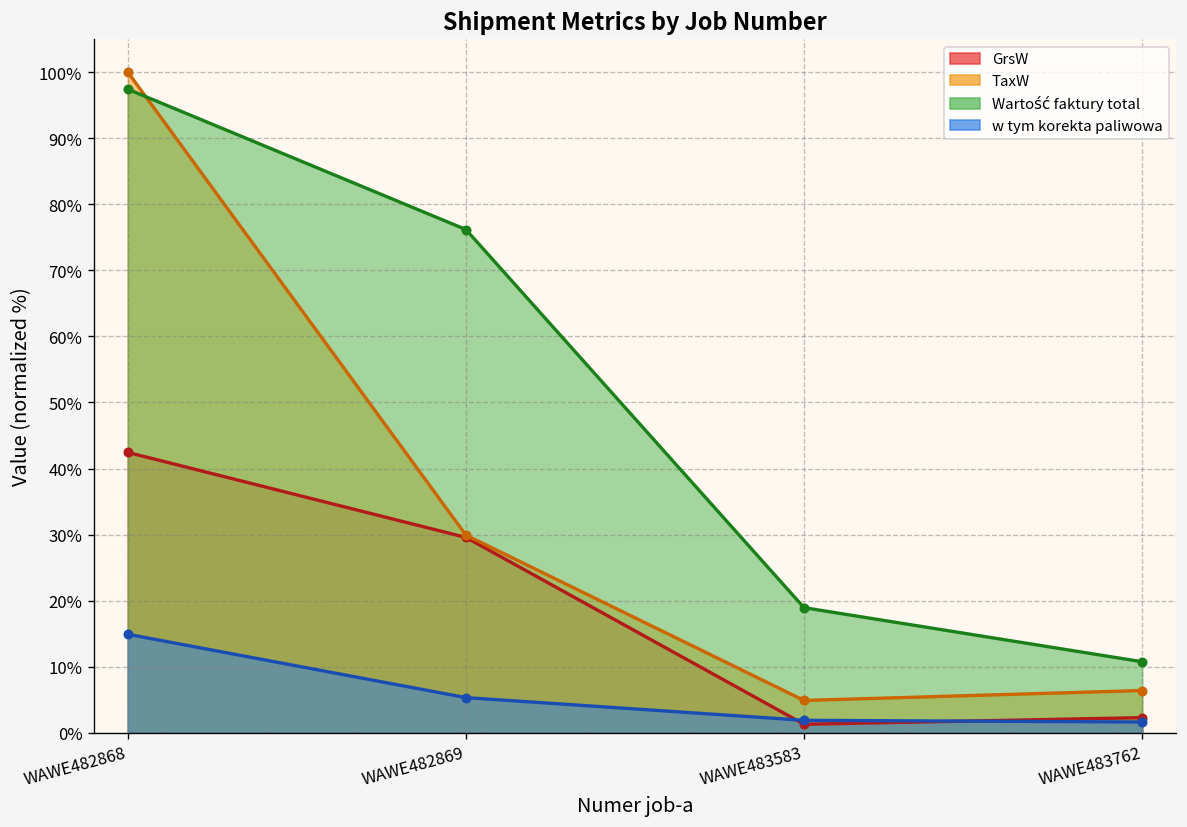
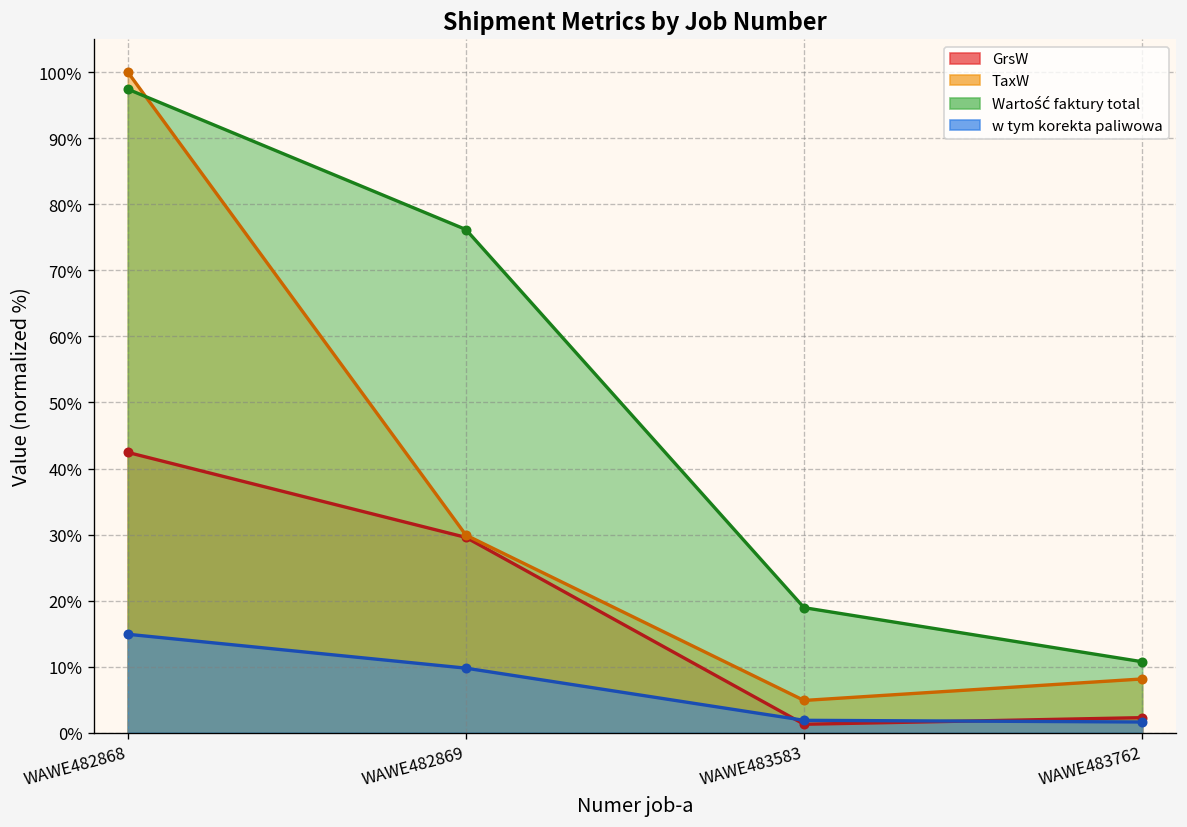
  {
    "GrsW": {
      "WAWE482868": "42%",
      "WAWE483583": "1%",
      "WAWE483762": "2%"
    },
    "TaxW": {
      "WAWE482868": "100%",
      "WAWE483583": "5%",
-     "WAWE483762": "6%"
+     "WAWE483762": "8%"
    },
    "Wartość faktury total": {
      "WAWE482868": "97%",
      "WAWE482869": "76%",
      "WAWE483583": "19%",
      "WAWE483762": "11%"
    },
    "w tym korekta paliwowa": {
      "WAWE482868": "15%",
-     "WAWE482869": "5%",
+     "WAWE482869": "10%",
      "WAWE483583": "2%",
      "WAWE483762": "2%"
    }
  }
